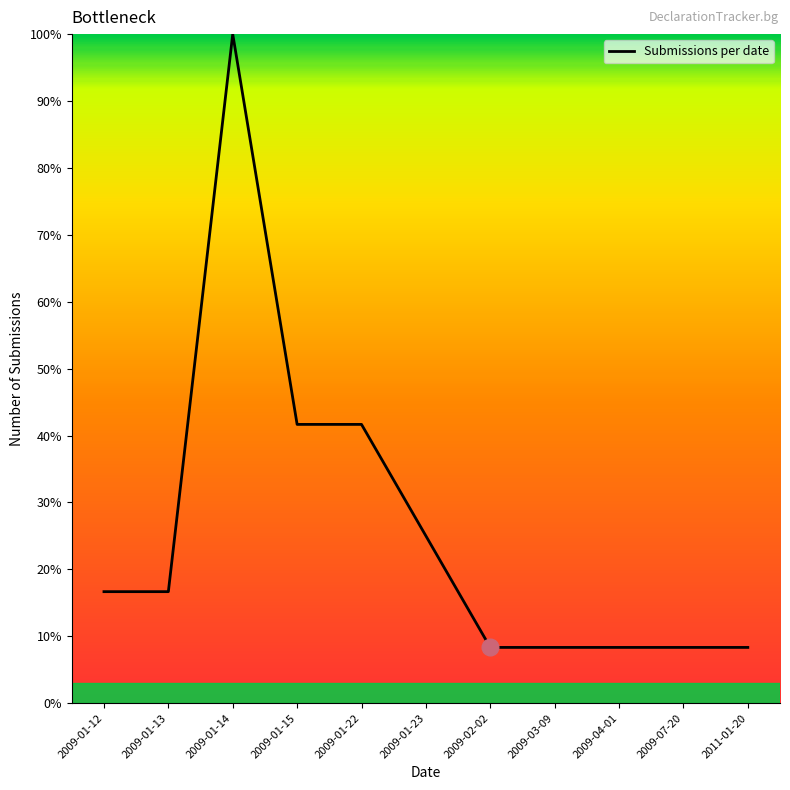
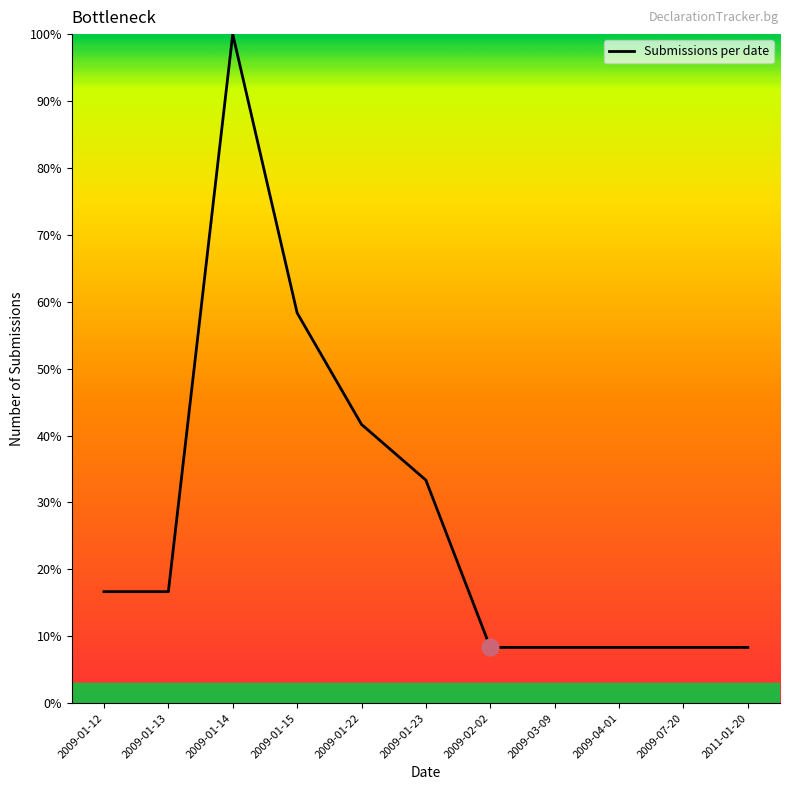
  {
    "Submissions per date": {
      "2009-01-12": "17%",
      "2009-01-13": "17%",
      "2009-01-14": "100%",
-     "2009-01-15": "42%",
+     "2009-01-15": "58%",
      "2009-01-22": "42%",
-     "2009-01-23": "25%",
+     "2009-01-23": "33%",
      "2009-03-09": "8%",
      "2009-04-01": "8%",
      "2009-07-20": "8%",
      "2011-01-20": "8%"
    }
  }
